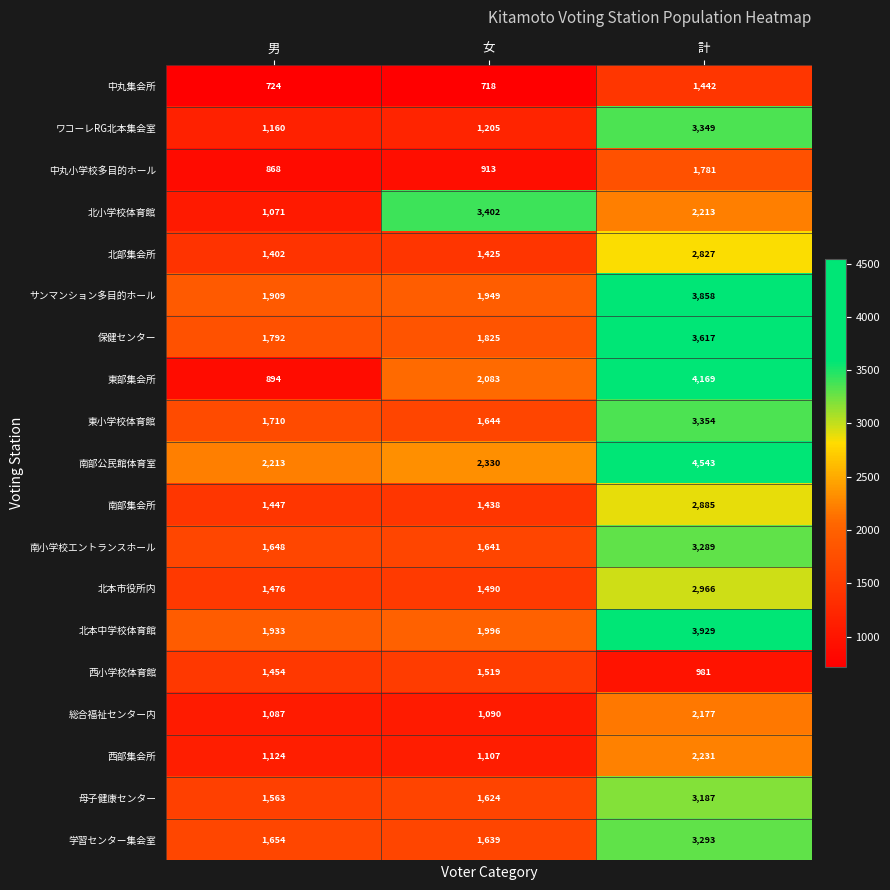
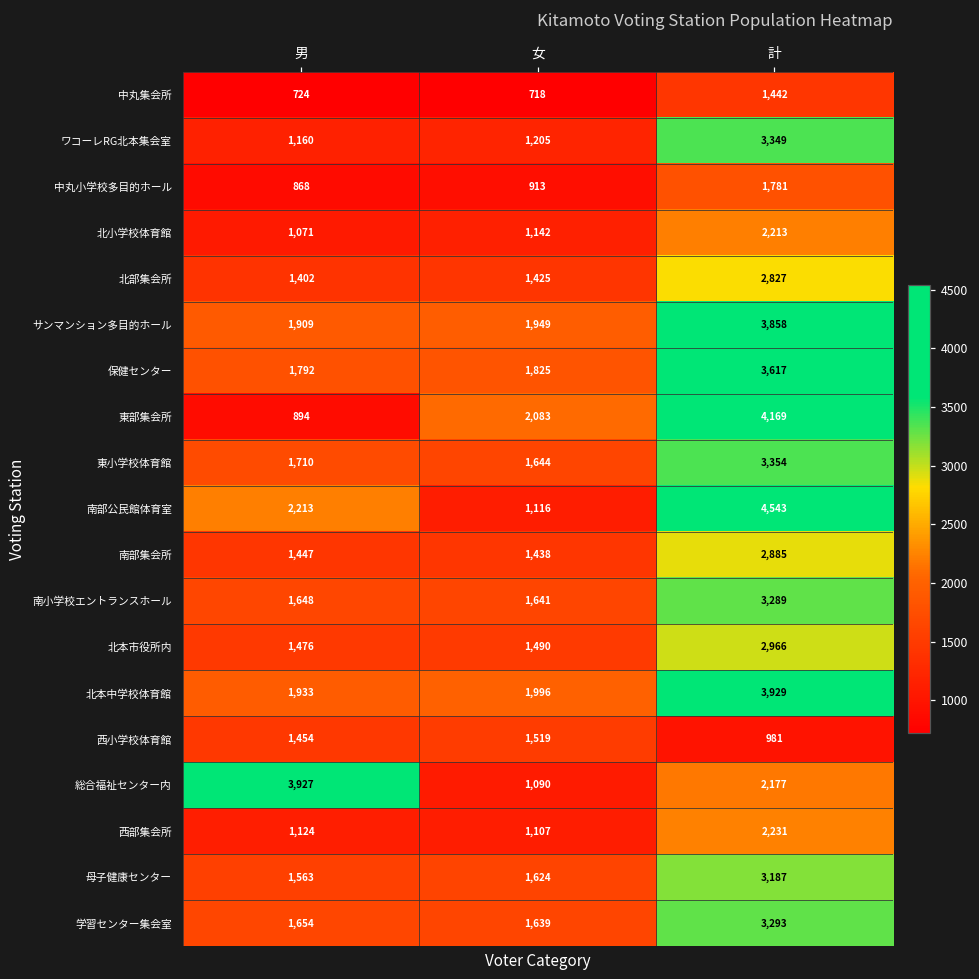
  {
    "中丸集会所": {
      "男": "724",
      "女": "718",
      "計": "1,442"
    },
    "ワコーレRG北本集会室": {
      "男": "1,160",
      "女": "1,205",
      "計": "3,349"
    },
    "中丸小学校多目的ホール": {
      "男": "868",
      "女": "913",
      "計": "1,781"
    },
    "北小学校体育館": {
      "男": "1,071",
-     "女": "3,402",
+     "女": "1,142",
      "計": "2,213"
    },
    "北部集会所": {
      "男": "1,402",
      "女": "1,425",
      "計": "2,827"
    },
    "サンマンション多目的ホール": {
      "男": "1,909",
      "女": "1,949",
      "計": "3,858"
    },
    "保健センター": {
      "男": "1,792",
      "女": "1,825",
      "計": "3,617"
    },
    "東部集会所": {
      "男": "894",
      "女": "2,083",
      "計": "4,169"
    },
    "東小学校体育館": {
      "男": "1,710",
      "女": "1,644",
      "計": "3,354"
    },
    "南部公民館体育室": {
      "男": "2,213",
-     "女": "2,330",
+     "女": "1,116",
      "計": "4,543"
    },
    "南部集会所": {
      "男": "1,447",
      "女": "1,438",
      "計": "2,885"
    },
    "南小学校エントランスホール": {
      "男": "1,648",
      "女": "1,641",
      "計": "3,289"
    },
    "北本市役所内": {
      "男": "1,476",
      "女": "1,490",
      "計": "2,966"
    },
    "北本中学校体育館": {
      "男": "1,933",
      "女": "1,996",
      "計": "3,929"
    },
    "西小学校体育館": {
      "男": "1,454",
      "女": "1,519",
      "計": "981"
    },
    "総合福祉センター内": {
-     "男": "1,087",
+     "男": "3,927",
      "女": "1,090",
      "計": "2,177"
    },
    "西部集会所": {
      "男": "1,124",
      "女": "1,107",
      "計": "2,231"
    },
    "母子健康センター": {
      "男": "1,563",
      "女": "1,624",
      "計": "3,187"
    },
    "学習センター集会室": {
      "男": "1,654",
      "女": "1,639",
      "計": "3,293"
    }
  }
